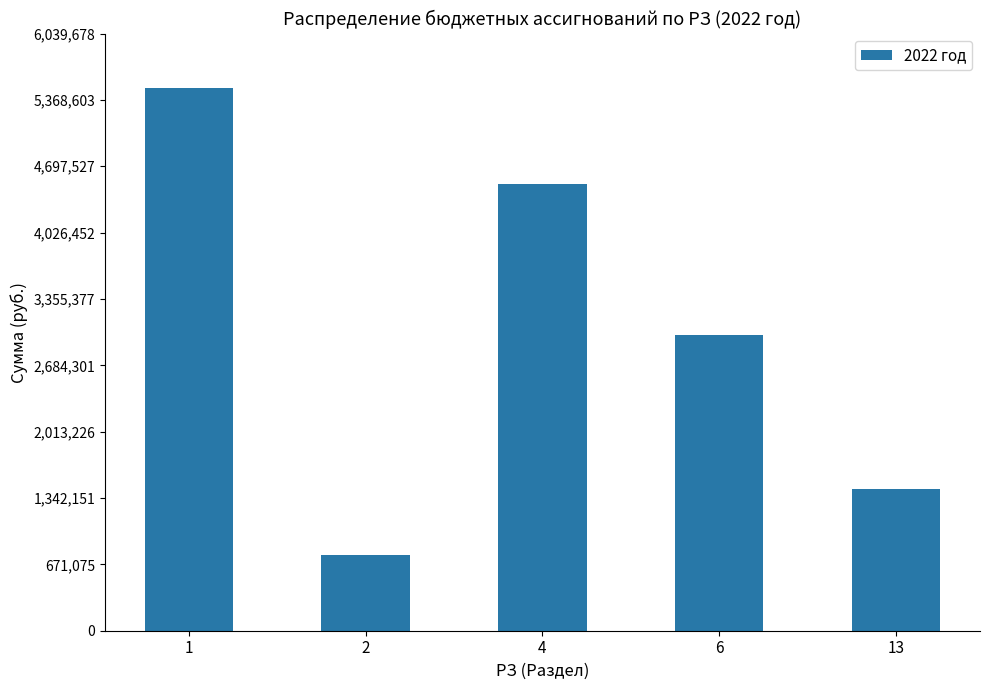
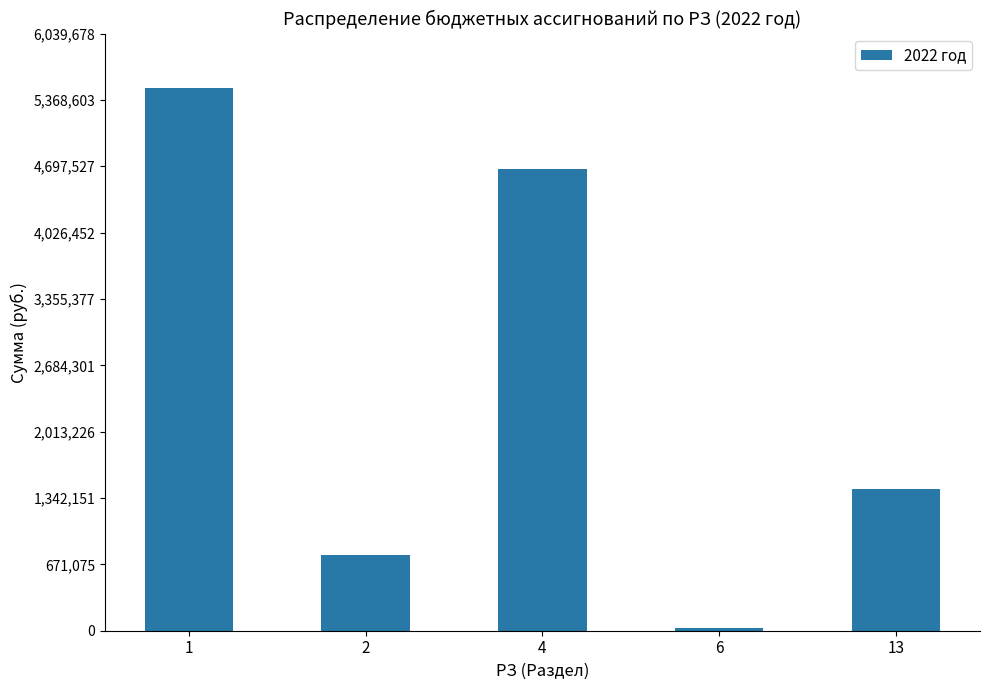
  {
    "1": "5,500,000",
    "2": "800,000",
-   "4": "4,500,000",
-   "6": "3,000,000",
+   "4": "4,700,000",
+   "6": "0",
    "13": "1,400,000"
  }
